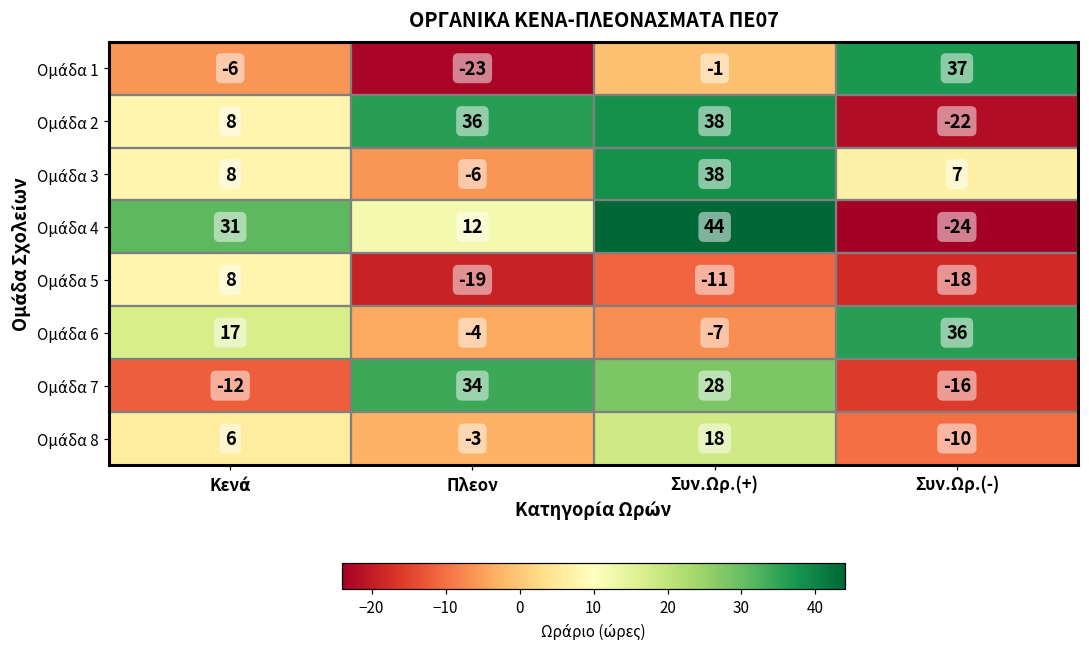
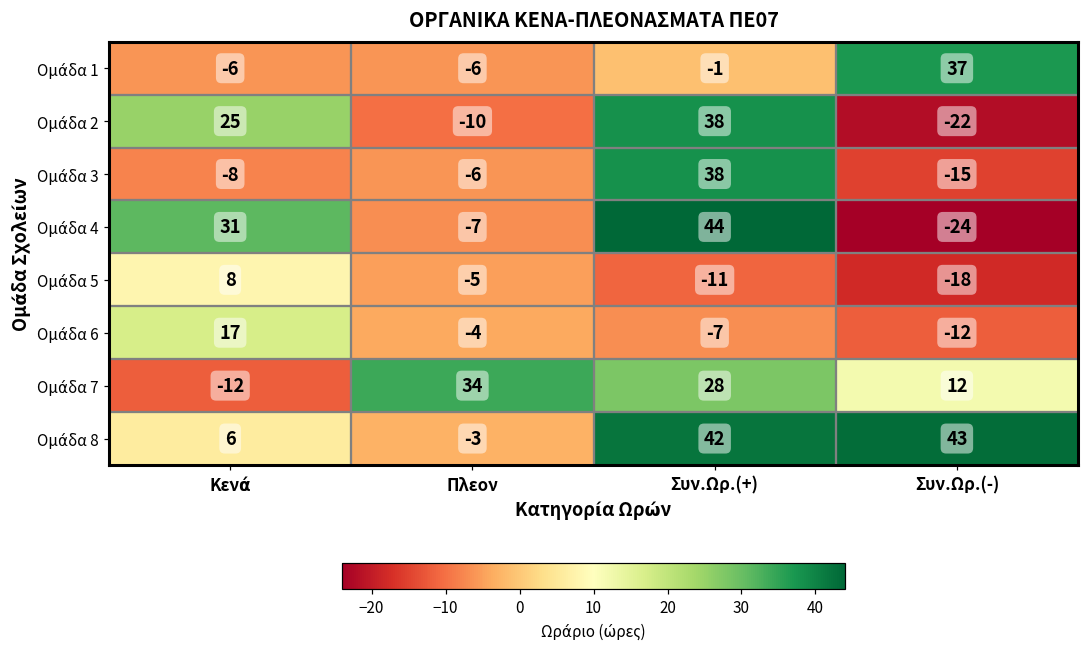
  {
    "Ομάδα 1": {
-     "Πλεον": -23
+     "Πλεον": -6
    },
    "Ομάδα 2": {
-     "Κενά": 8,
-     "Πλεον": 36
+     "Κενά": 25,
+     "Πλεον": -10
    },
    "Ομάδα 3": {
-     "Κενά": 8,
-     "Συν.Ωρ.(-)": 7
+     "Κενά": -8,
+     "Συν.Ωρ.(-)": -15
    },
    "Ομάδα 4": {
-     "Πλεον": 12
+     "Πλεον": -7
    },
    "Ομάδα 5": {
-     "Πλεον": -19
+     "Πλεον": -5
    },
    "Ομάδα 6": {
-     "Συν.Ωρ.(-)": 36
+     "Συν.Ωρ.(-)": -12
    },
    "Ομάδα 7": {
-     "Συν.Ωρ.(-)": -16
+     "Συν.Ωρ.(-)": 12
    },
    "Ομάδα 8": {
-     "Συν.Ωρ.(+)": 18,
-     "Συν.Ωρ.(-)": -10
+     "Συν.Ωρ.(+)": 42,
+     "Συν.Ωρ.(-)": 43
    }
  }
